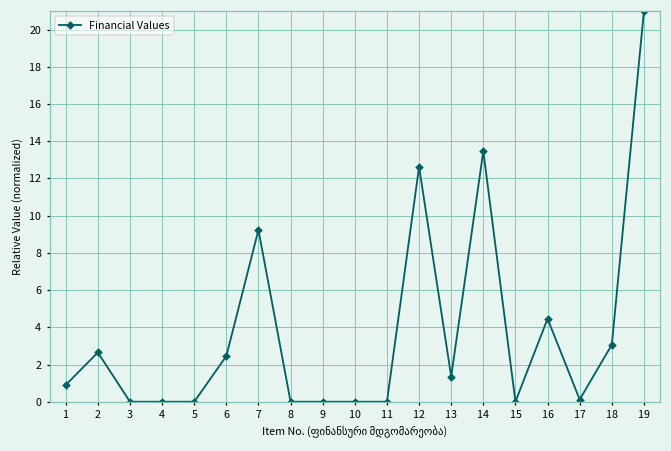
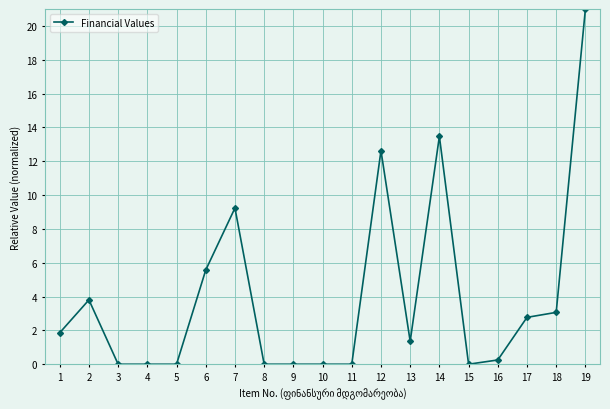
  {
-   "1": 0.9,
-   "2": 2.6,
+   "1": 1.9,
+   "2": 3.8,
    "3": 0.0,
    "4": 0.0,
    "5": 0.0,
-   "6": 2.5,
+   "6": 5.6,
    "7": 9.2,
    "8": 0.0,
    "9": 0.0,
    "10": 0.0,
    "11": 0.0,
    "12": 12.6,
    "13": 1.4,
    "14": 13.5,
    "15": 0.0,
-   "16": 4.5,
-   "17": 0.1,
+   "16": 0.3,
+   "17": 2.8,
    "18": 3.1,
    "19": 21.0
  }
